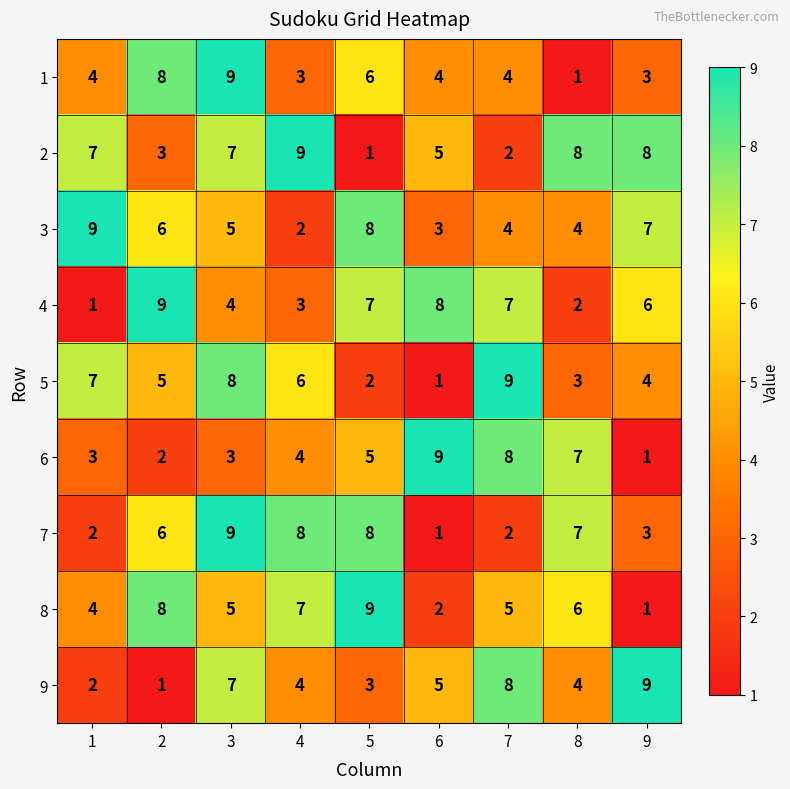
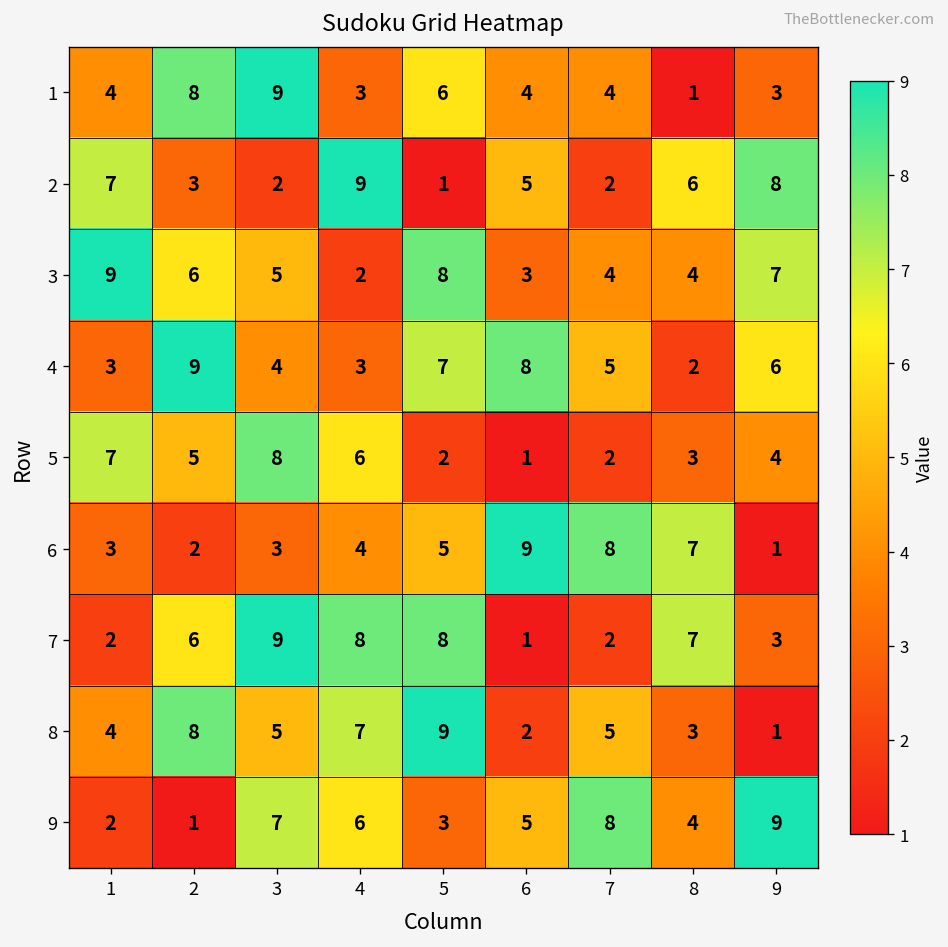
  {
    "1": {
      "1": 4,
      "2": 8,
      "3": 9,
      "4": 3,
      "5": 6,
      "6": 4,
      "7": 4,
      "8": 1,
      "9": 3
    },
    "2": {
      "1": 7,
      "2": 3,
-     "3": 7,
+     "3": 2,
      "4": 9,
      "5": 1,
      "6": 5,
      "7": 2,
-     "8": 8,
+     "8": 6,
      "9": 8
    },
    "3": {
      "1": 9,
      "2": 6,
      "3": 5,
      "4": 2,
      "5": 8,
      "6": 3,
      "7": 4,
      "8": 4,
      "9": 7
    },
    "4": {
-     "1": 1,
+     "1": 3,
      "2": 9,
      "3": 4,
      "4": 3,
      "5": 7,
      "6": 8,
-     "7": 7,
+     "7": 5,
      "8": 2,
      "9": 6
    },
    "5": {
      "1": 7,
      "2": 5,
      "3": 8,
      "4": 6,
      "5": 2,
      "6": 1,
-     "7": 9,
+     "7": 2,
      "8": 3,
      "9": 4
    },
    "6": {
      "1": 3,
      "2": 2,
      "3": 3,
      "4": 4,
      "5": 5,
      "6": 9,
      "7": 8,
      "8": 7,
      "9": 1
    },
    "7": {
      "1": 2,
      "2": 6,
      "3": 9,
      "4": 8,
      "5": 8,
      "6": 1,
      "7": 2,
      "8": 7,
      "9": 3
    },
    "8": {
      "1": 4,
      "2": 8,
      "3": 5,
      "4": 7,
      "5": 9,
      "6": 2,
      "7": 5,
-     "8": 6,
+     "8": 3,
      "9": 1
    },
    "9": {
      "1": 2,
      "2": 1,
      "3": 7,
-     "4": 4,
+     "4": 6,
      "5": 3,
      "6": 5,
      "7": 8,
      "8": 4,
      "9": 9
    }
  }
